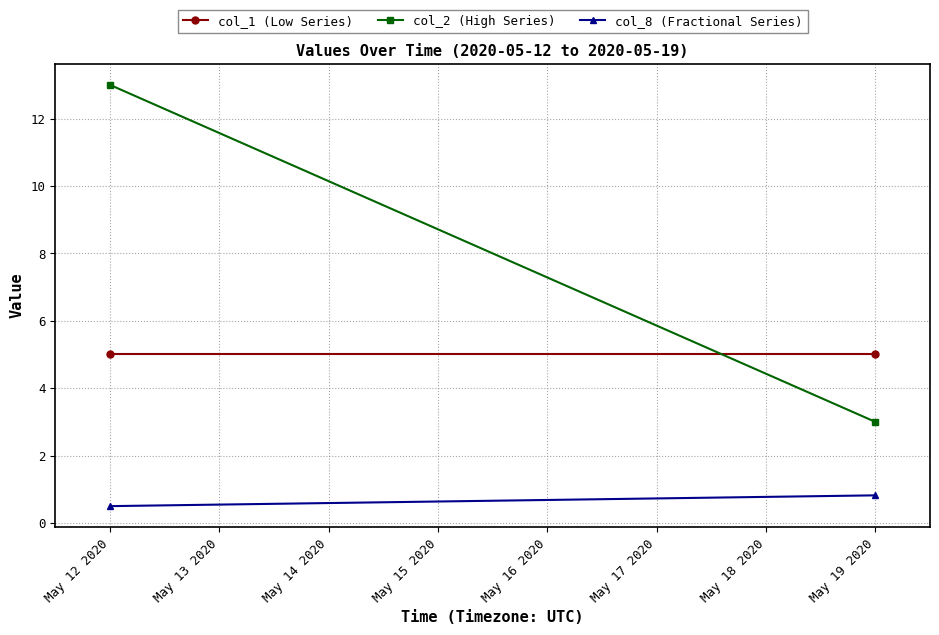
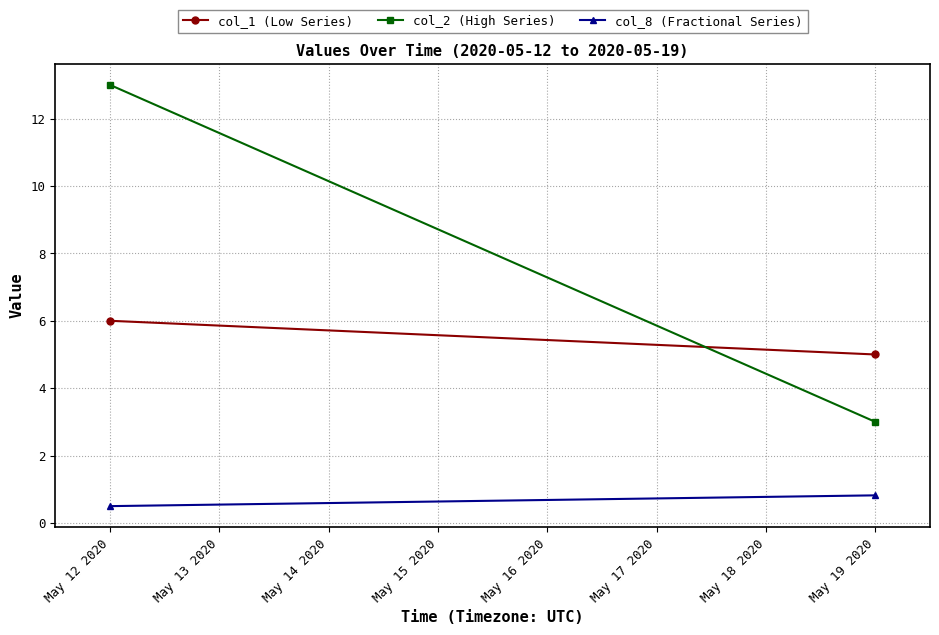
  {
    "col_1 (Low Series)": {
-     "May 12 2020": 5,
+     "May 12 2020": 6,
      "May 19 2020": 5
    },
    "col_2 (High Series)": {
      "May 12 2020": 13,
      "May 19 2020": 3
    },
    "col_8 (Fractional Series)": {
      "May 12 2020": 0.5,
      "May 19 2020": 0.8
    }
  }
